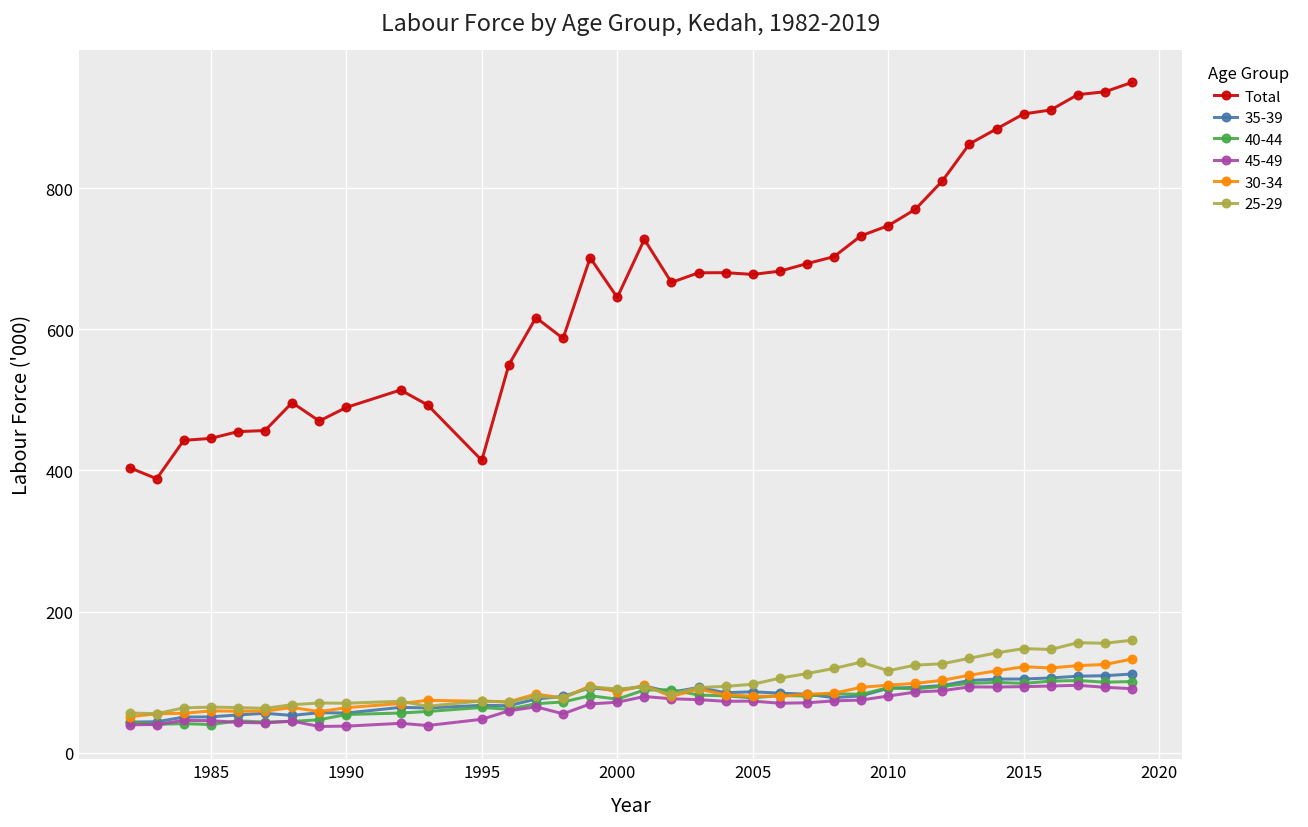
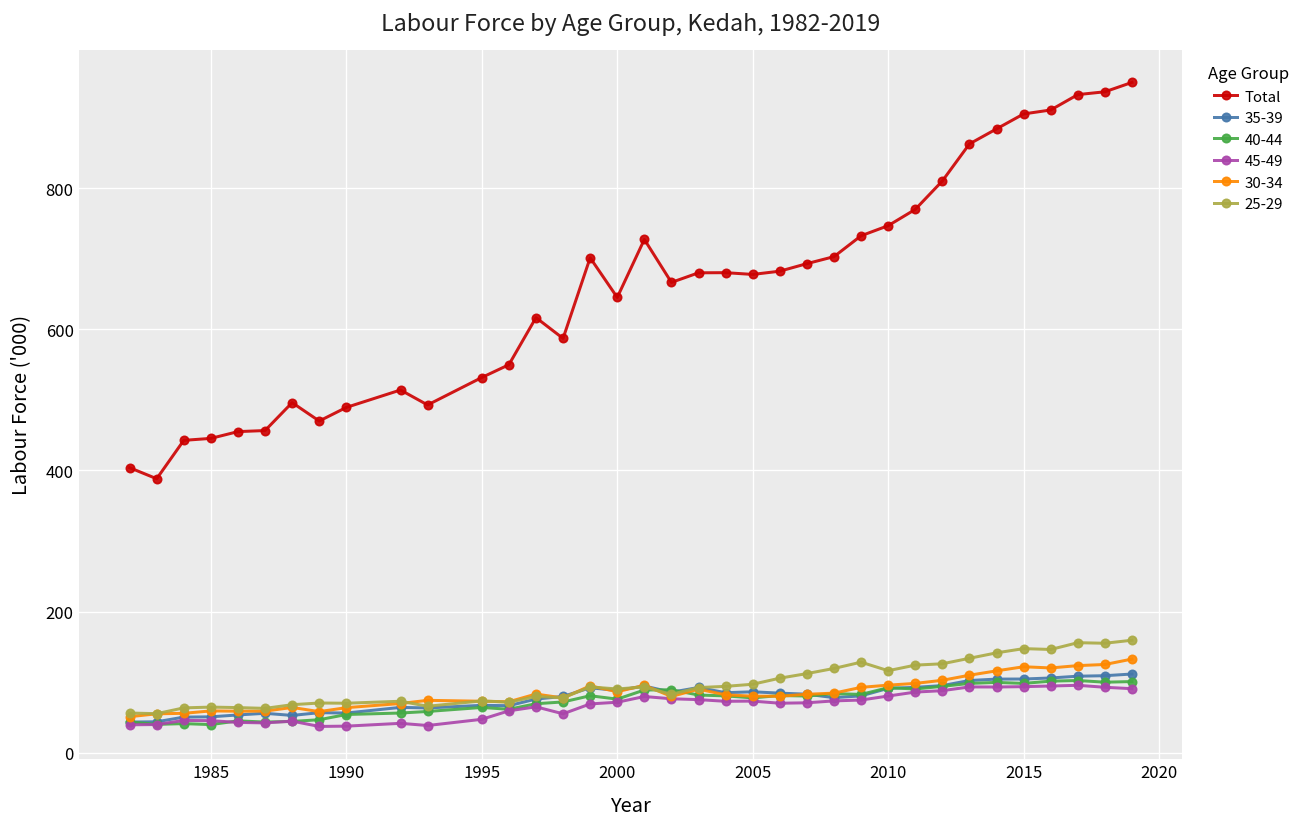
  {
    "Total": {
      "1985": 450,
      "1990": 490,
-     "1995": 410,
+     "1995": 530,
      "2000": 650,
      "2005": 680,
      "2010": 750,
      "2015": 910
    },
    "35-39": {
      "1985": 50,
      "2005": 90,
      "2015": 100
    },
    "40-44": {
      "1985": 40,
      "2000": 80,
      "2015": 100
    },
    "45-49": {
      "1985": 50,
      "1990": 40,
      "1995": 50,
      "2000": 70,
      "2005": 70,
      "2010": 80,
      "2015": 90
    },
    "30-34": {
      "1985": 60,
      "1990": 60,
      "2015": 120
    },
    "25-29": {
      "1985": 60,
      "1990": 70,
      "2005": 100,
      "2010": 120,
      "2015": 150
    }
  }
